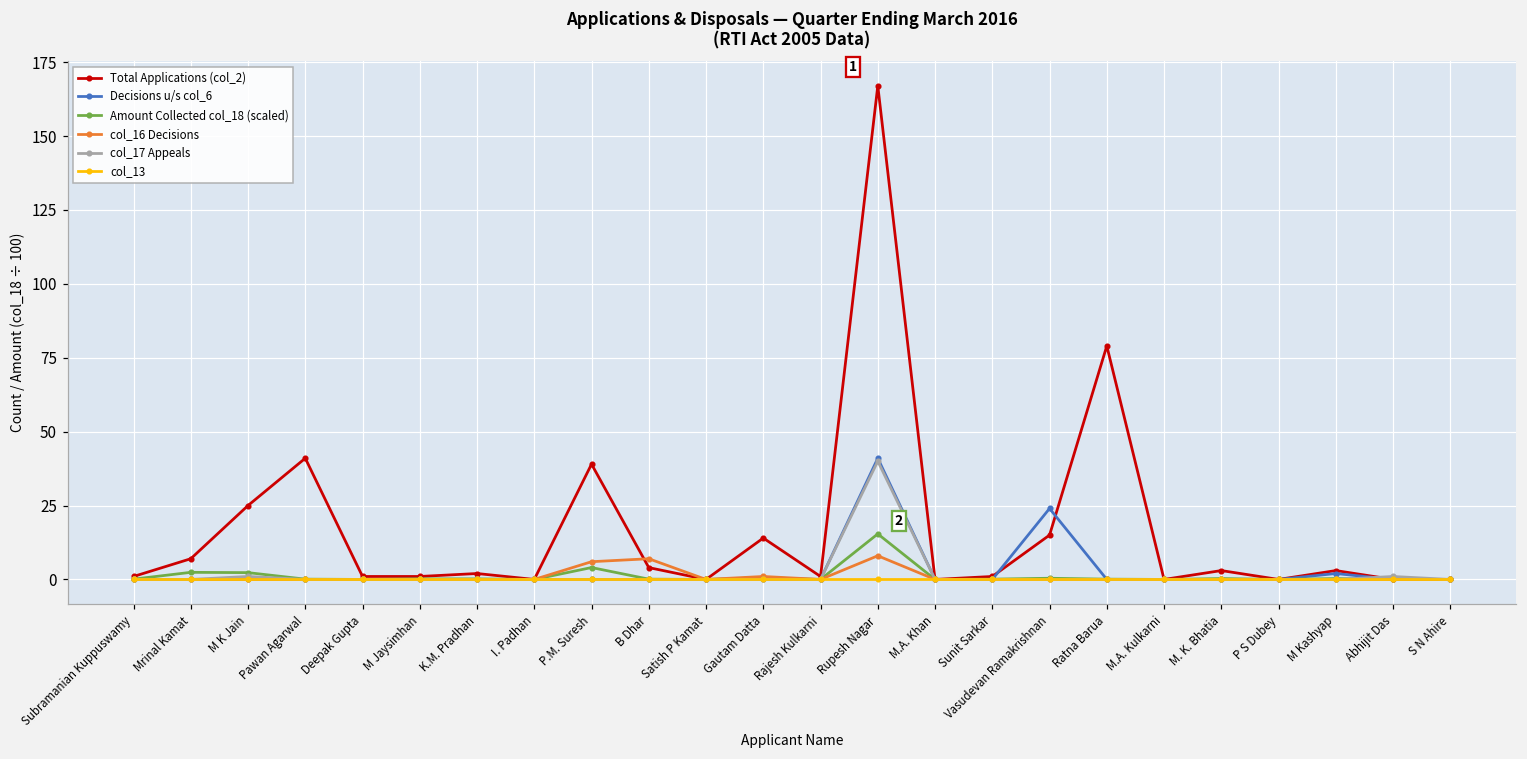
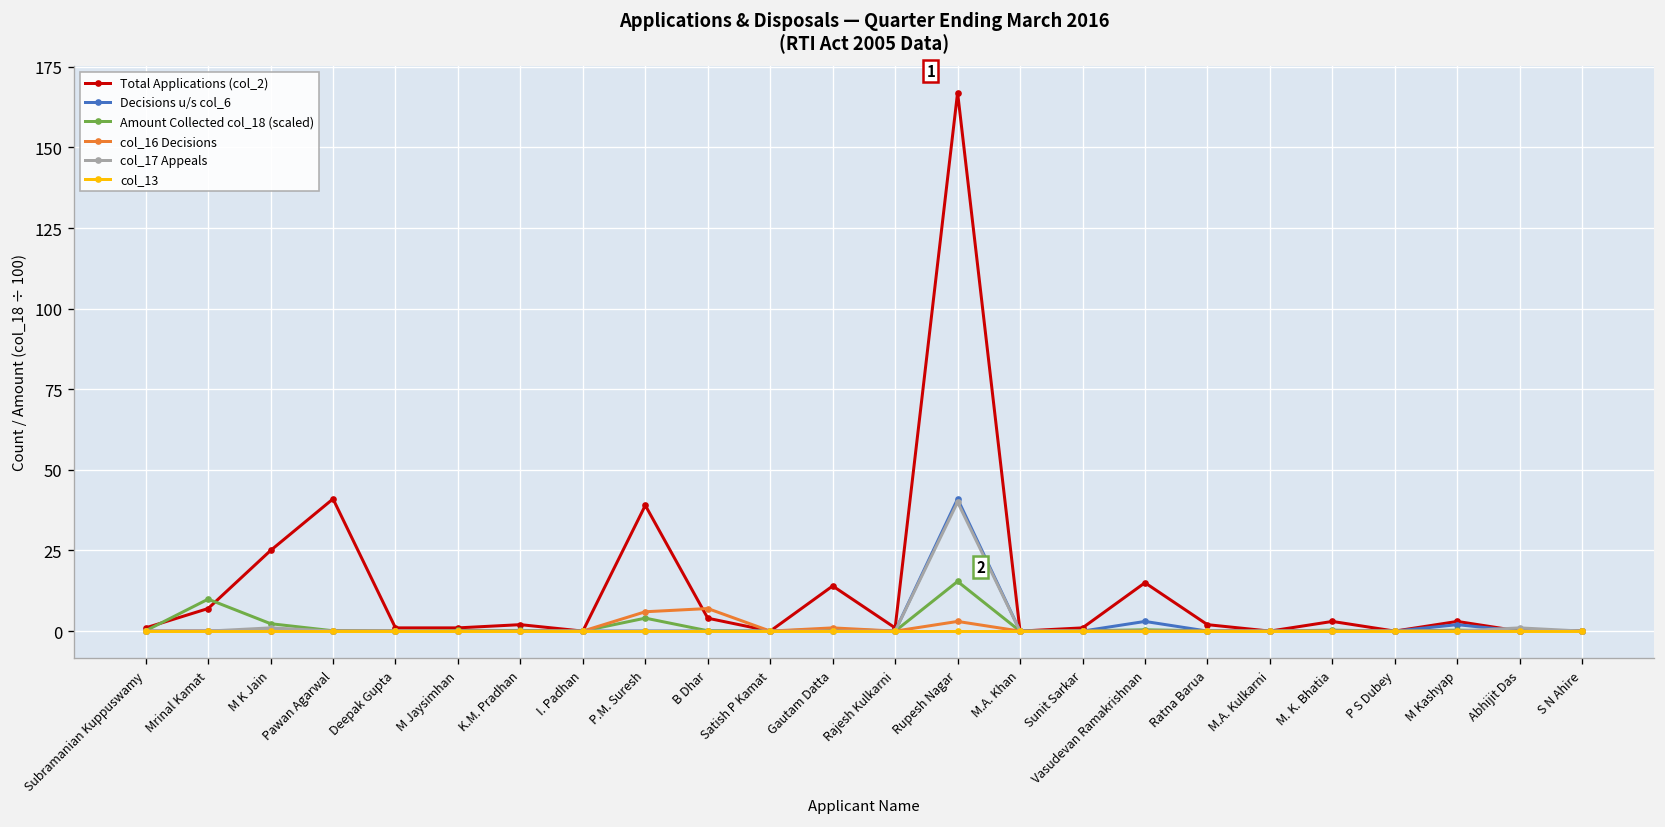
  {
    "Total Applications (col_2)": {
      "Mrinal Kamat": 7,
      "M K Jain": 25,
      "Pawan Agarwal": 41,
      "Deepak Gupta": 1,
      "K.M. Pradhan": 2,
      "P.M. Suresh": 39,
      "B Dhar": 4,
      "Gautam Datta": 14,
      "Rajesh Kulkarni": 1,
      "Vasudevan Ramakrishnan": 15,
-     "Ratna Barua": 79,
+     "Ratna Barua": 2,
      "M. K. Bhatia": 3,
      "M Kashyap": 3
    },
    "Decisions u/s col_6": {
      "Rupesh Nagar": 41,
-     "Vasudevan Ramakrishnan": 24,
+     "Vasudevan Ramakrishnan": 3,
      "M Kashyap": 2
    },
    "Amount Collected col_18 (scaled)": {
-     "Mrinal Kamat": 2,
+     "Mrinal Kamat": 10,
      "M K Jain": 2,
      "P.M. Suresh": 4
    },
    "col_16 Decisions": {
      "P.M. Suresh": 6,
      "B Dhar": 7,
-     "Rupesh Nagar": 8
+     "Rupesh Nagar": 3
    },
    "col_17 Appeals": {
      "M K Jain": 1,
      "Rupesh Nagar": 40,
      "Abhijit Das": 1
    },
    "col_13": {
      "Rupesh Nagar": 0
    }
  }
